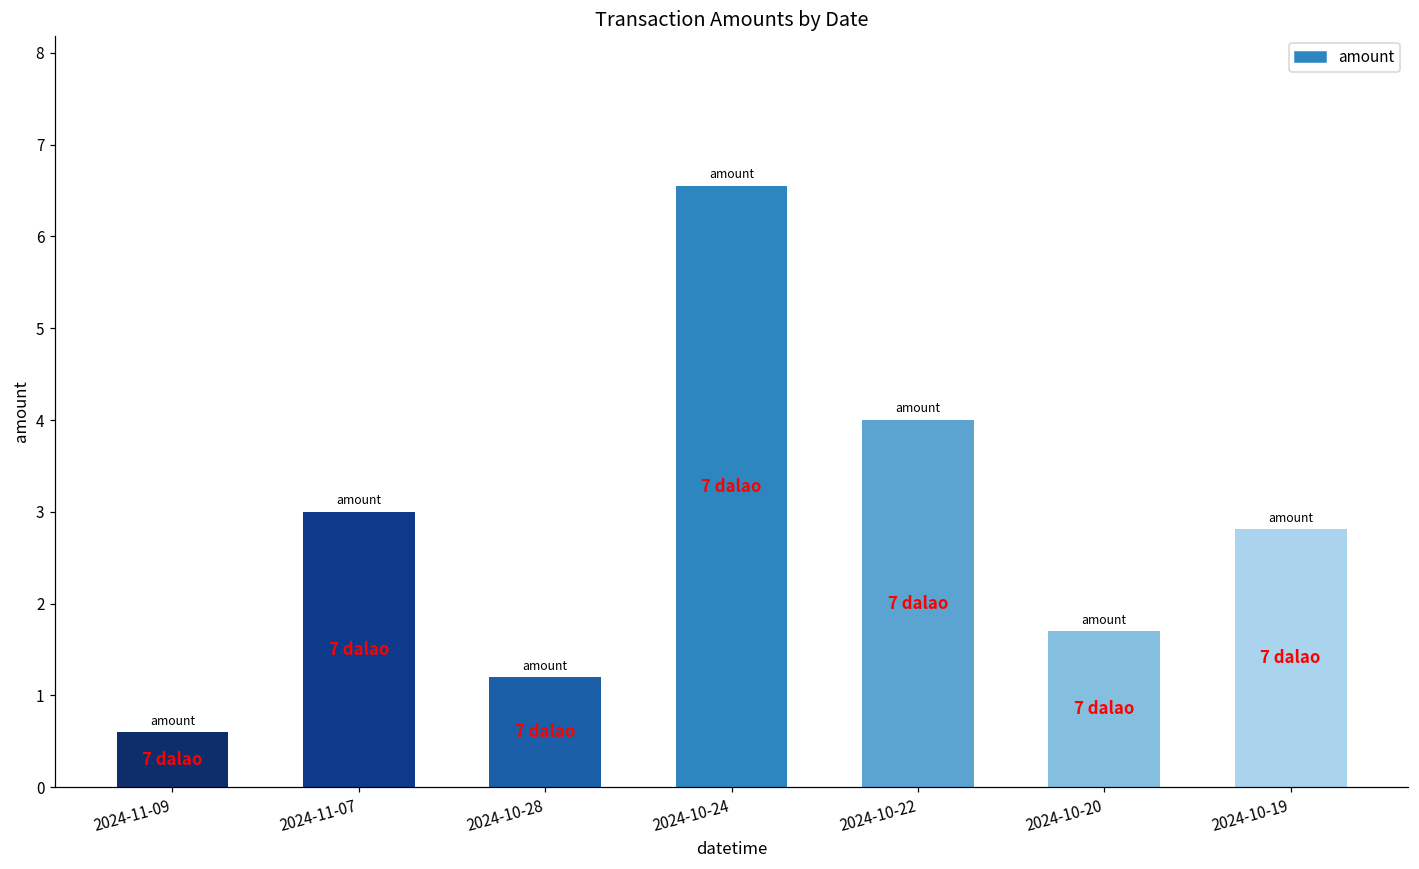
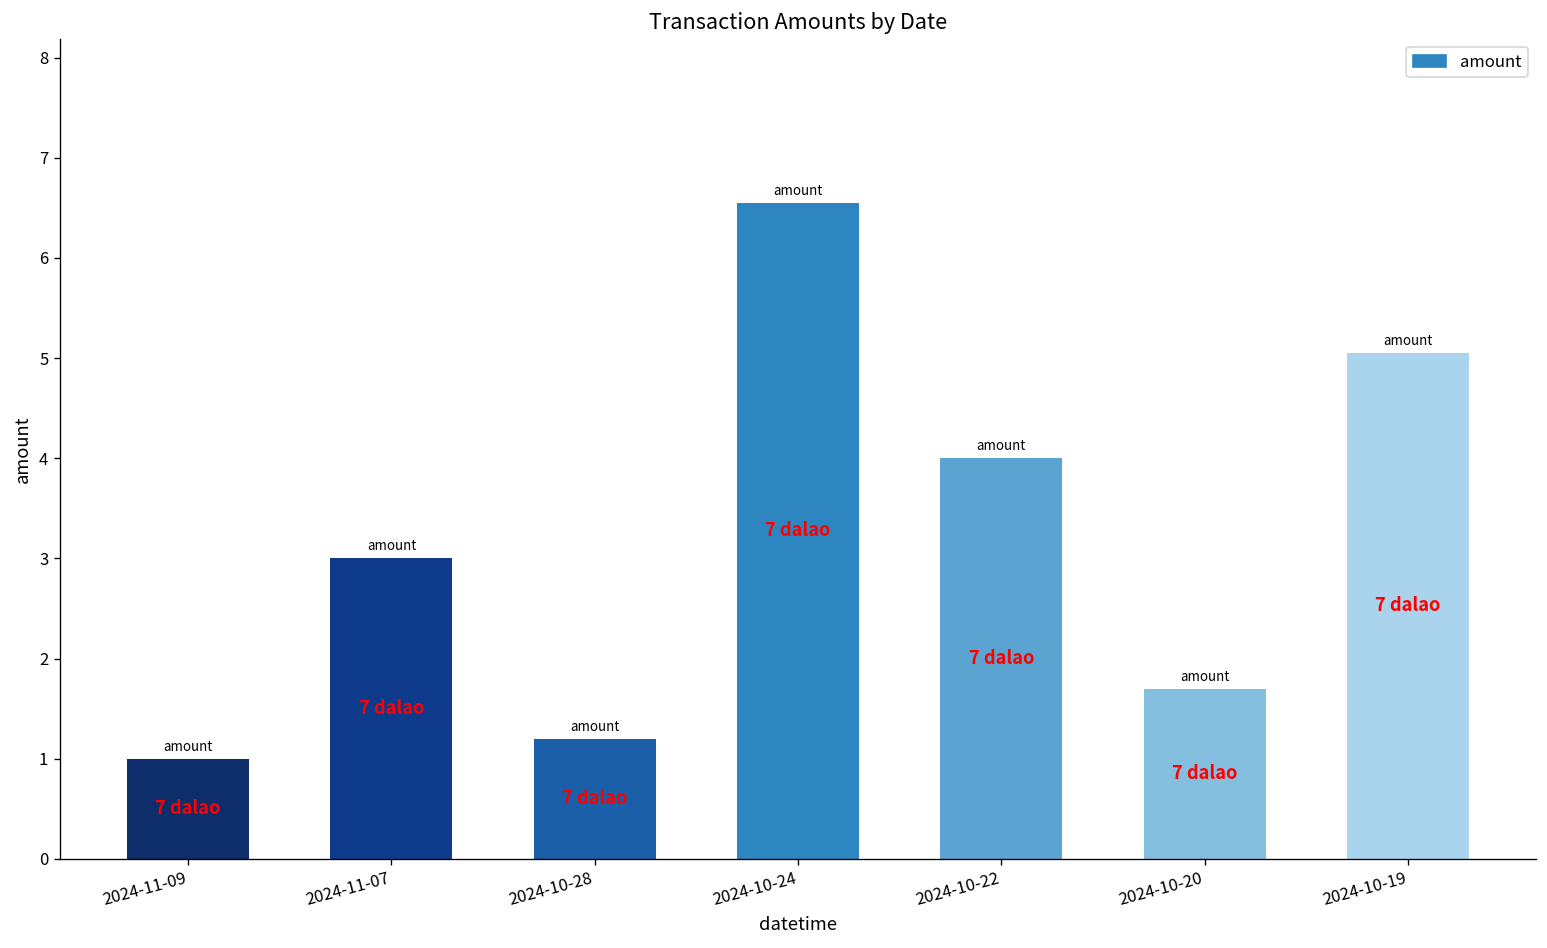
  {
-   "2024-11-09": 0.6,
-   "2024-10-19": 2.8
+   "2024-11-09": 1.0,
+   "2024-10-19": 5.1
  }
